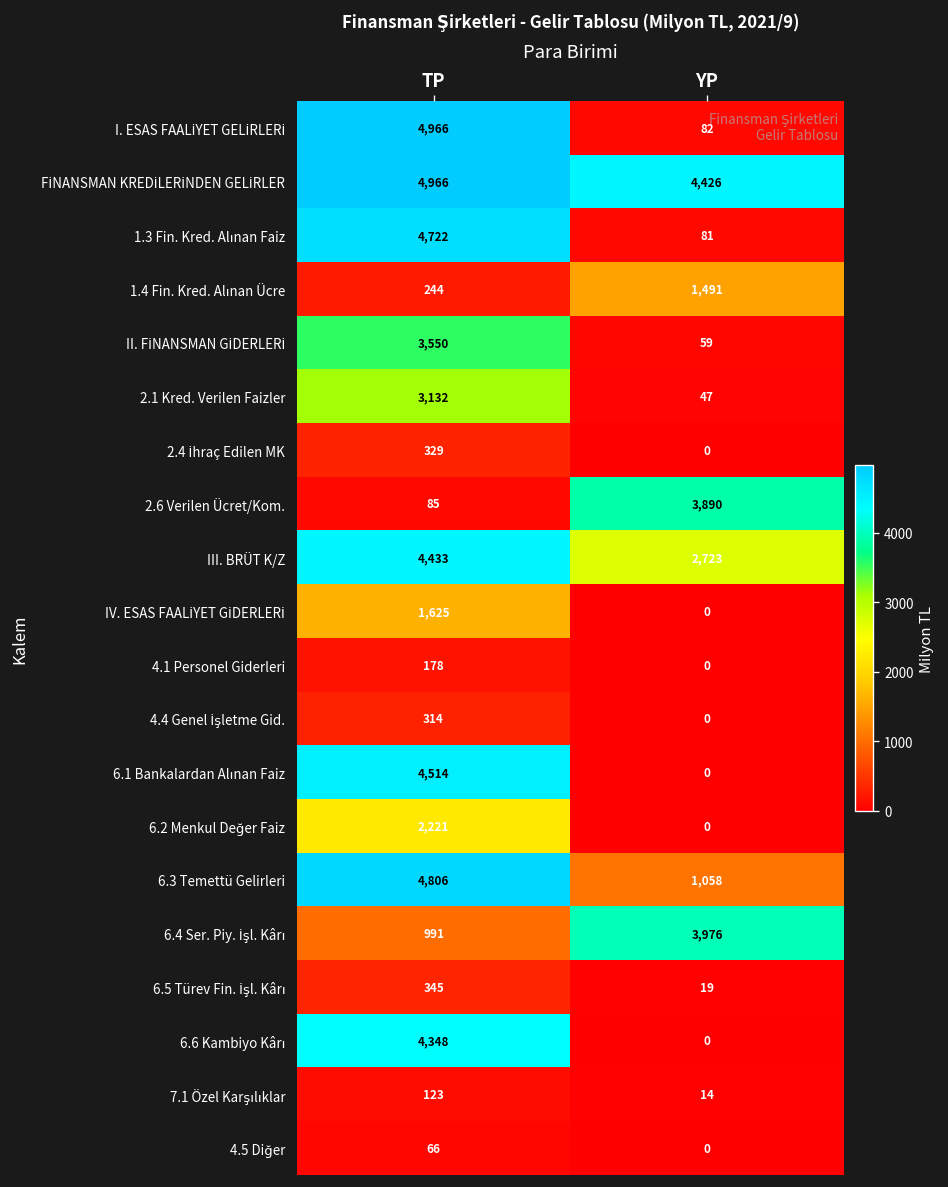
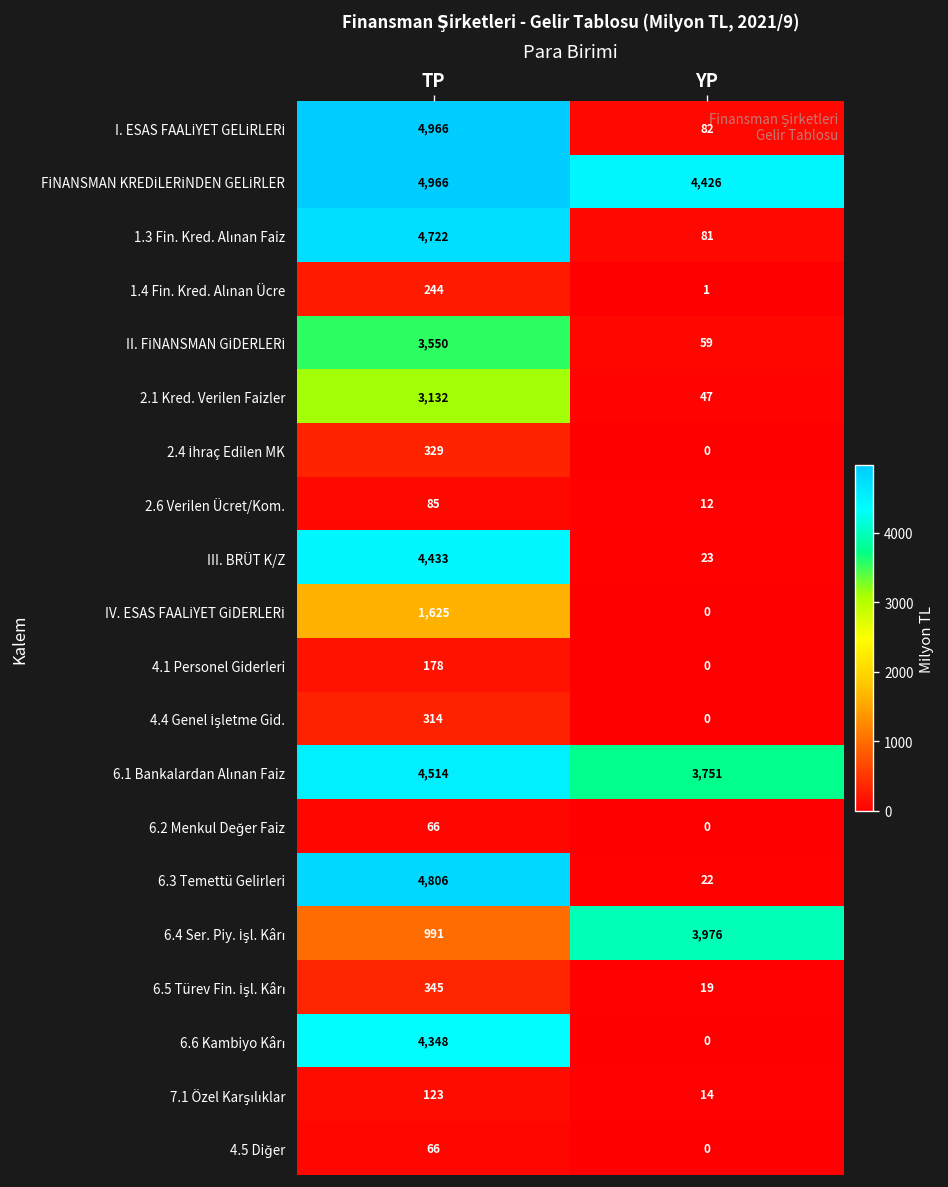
  {
    "I. ESAS FAALİYET GELİRLERİ": {
      "TP": "4,966"
    },
    "FİNANSMAN KREDİLERİNDEN GELİRLER": {
      "TP": "4,966",
      "YP": "4,426"
    },
    "1.3 Fin. Kred. Alınan Faiz": {
      "TP": "4,722",
      "YP": "81"
    },
    "1.4 Fin. Kred. Alınan Ücre": {
      "TP": "244",
-     "YP": "1,491"
+     "YP": "1"
    },
    "II. FİNANSMAN GİDERLERİ": {
      "TP": "3,550",
      "YP": "59"
    },
    "2.1 Kred. Verilen Faizler": {
      "TP": "3,132",
      "YP": "47"
    },
    "2.4 İhraç Edilen MK": {
      "TP": "329",
      "YP": "0"
    },
    "2.6 Verilen Ücret/Kom.": {
      "TP": "85",
-     "YP": "3,890"
+     "YP": "12"
    },
    "III. BRÜT K/Z": {
      "TP": "4,433",
-     "YP": "2,723"
+     "YP": "23"
    },
    "IV. ESAS FAALİYET GİDERLERİ": {
      "TP": "1,625",
      "YP": "0"
    },
    "4.1 Personel Giderleri": {
      "TP": "178",
      "YP": "0"
    },
    "4.4 Genel İşletme Gid.": {
      "TP": "314",
      "YP": "0"
    },
    "6.1 Bankalardan Alınan Faiz": {
      "TP": "4,514",
-     "YP": "0"
+     "YP": "3,751"
    },
    "6.2 Menkul Değer Faiz": {
-     "TP": "2,221",
+     "TP": "66",
      "YP": "0"
    },
    "6.3 Temettü Gelirleri": {
      "TP": "4,806",
-     "YP": "1,058"
+     "YP": "22"
    },
    "6.4 Ser. Piy. İşl. Kârı": {
      "TP": "991",
      "YP": "3,976"
    },
    "6.5 Türev Fin. İşl. Kârı": {
      "TP": "345",
      "YP": "19"
    },
    "6.6 Kambiyo Kârı": {
      "TP": "4,348",
      "YP": "0"
    },
    "7.1 Özel Karşılıklar": {
      "TP": "123",
      "YP": "14"
    },
    "4.5 Diğer": {
      "TP": "66",
      "YP": "0"
    }
  }
